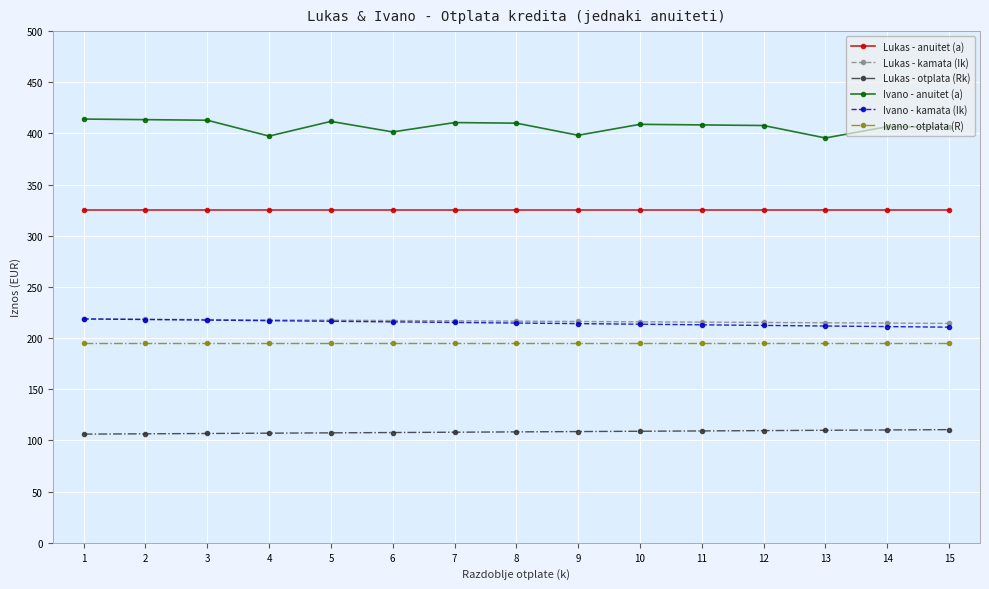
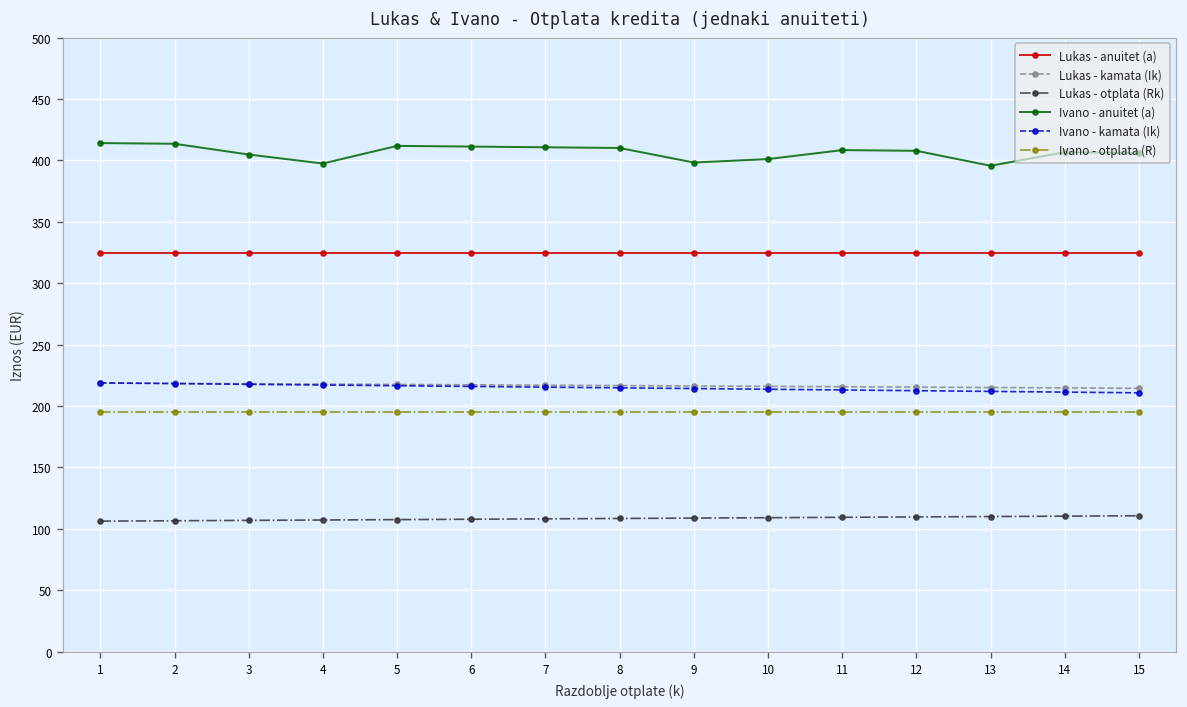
  {
    "Lukas - anuitet (a)": {
      "1": 325,
      "2": 325,
      "3": 325,
      "4": 325,
      "5": 325,
      "6": 325,
      "7": 325,
      "8": 325,
      "9": 325,
      "10": 325,
      "11": 325,
      "12": 325,
      "13": 325,
      "14": 325,
      "15": 325
    },
    "Lukas - kamata (Ik)": {
      "11": 216,
      "12": 215,
      "13": 215,
      "14": 215,
      "15": 214
    },
    "Lukas - otplata (Rk)": {
      "1": 106,
      "2": 107,
      "3": 107,
      "4": 107,
      "5": 107,
      "6": 108,
      "7": 108,
      "8": 108,
      "9": 109,
      "10": 109,
      "11": 109,
      "12": 110,
      "13": 110,
      "14": 110,
      "15": 111
    },
    "Ivano - anuitet (a)": {
      "1": 414,
      "2": 413,
-     "3": 413,
+     "3": 405,
      "4": 397,
      "5": 412,
-     "6": 401,
+     "6": 411,
      "7": 411,
      "8": 410,
      "9": 398,
-     "10": 409,
+     "10": 401,
      "11": 408,
      "12": 408,
      "13": 396
    },
    "Ivano - kamata (Ik)": {
      "11": 213,
      "12": 212,
      "13": 212,
      "14": 211,
      "15": 211
    },
    "Ivano - otplata (R)": {
      "1": 195,
      "2": 195,
      "3": 195,
      "4": 195,
      "5": 195,
      "6": 195,
      "7": 195,
      "8": 195,
      "9": 195,
      "10": 195,
      "11": 195,
      "12": 195,
      "13": 195,
      "14": 195,
      "15": 195
    }
  }
